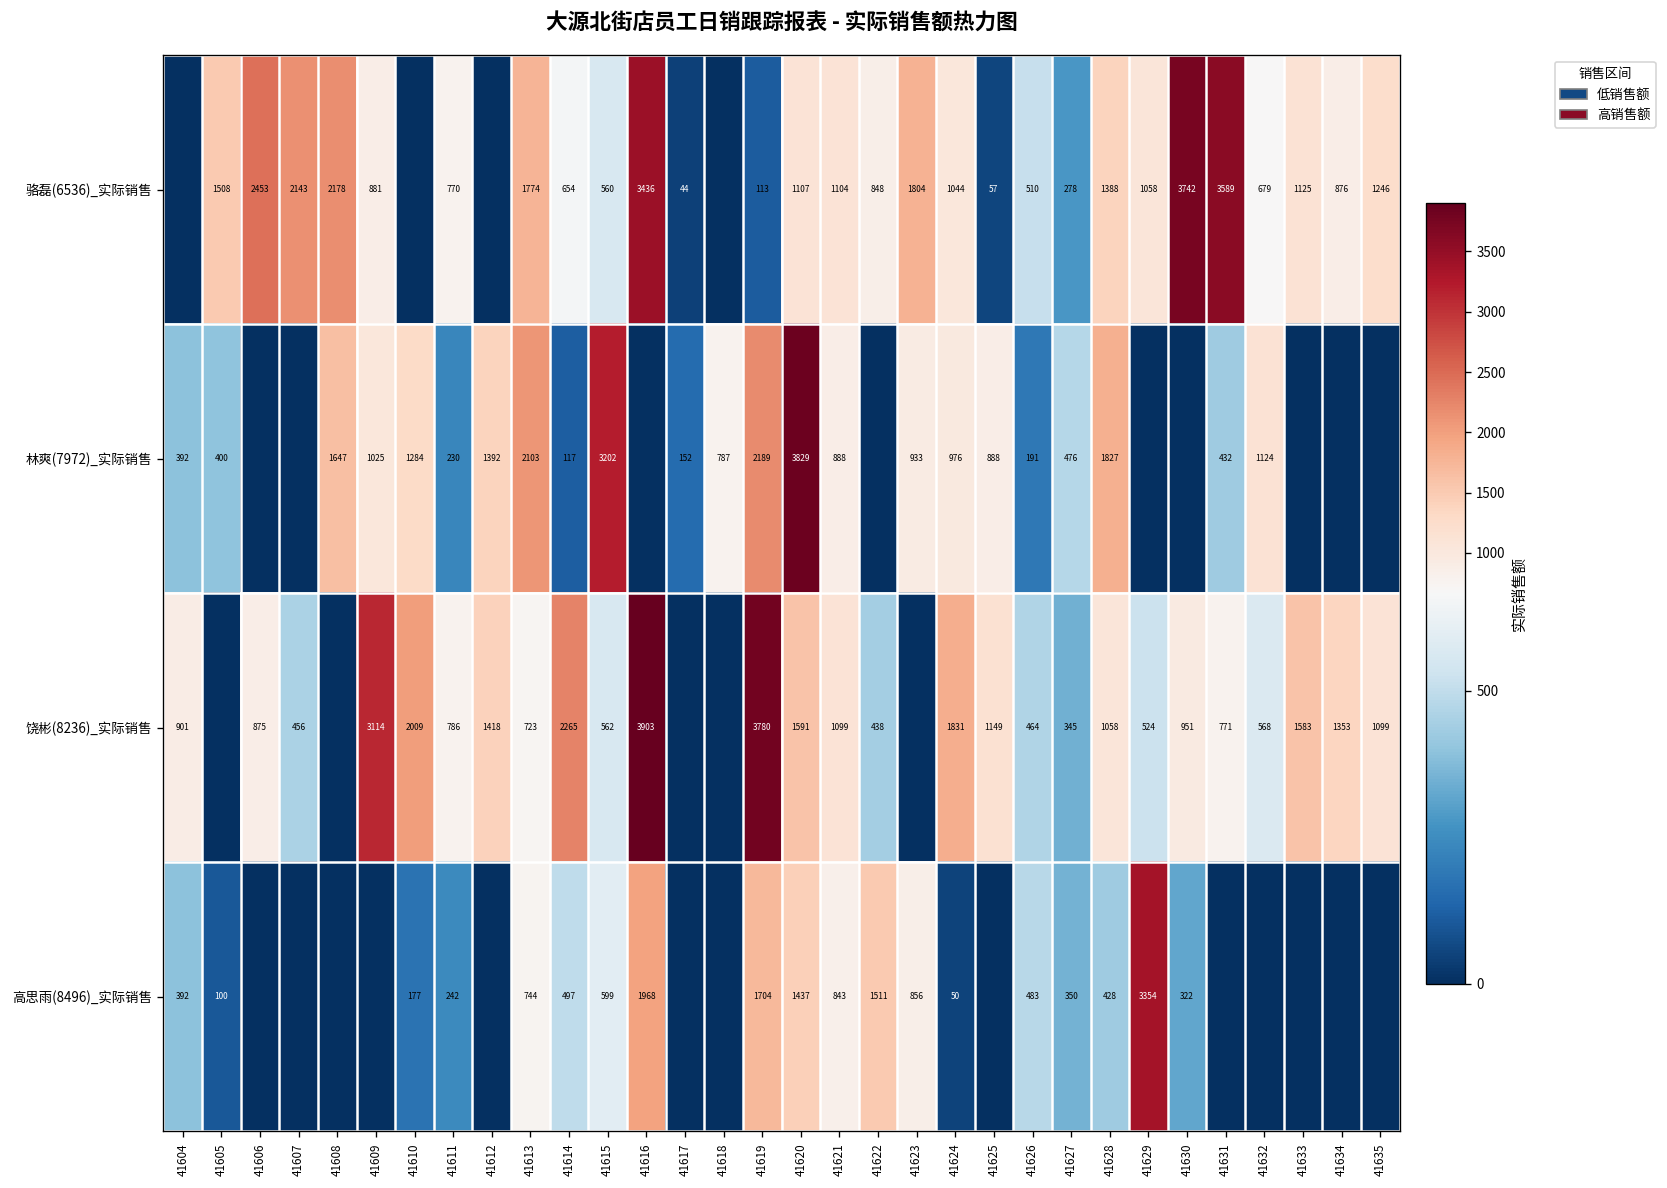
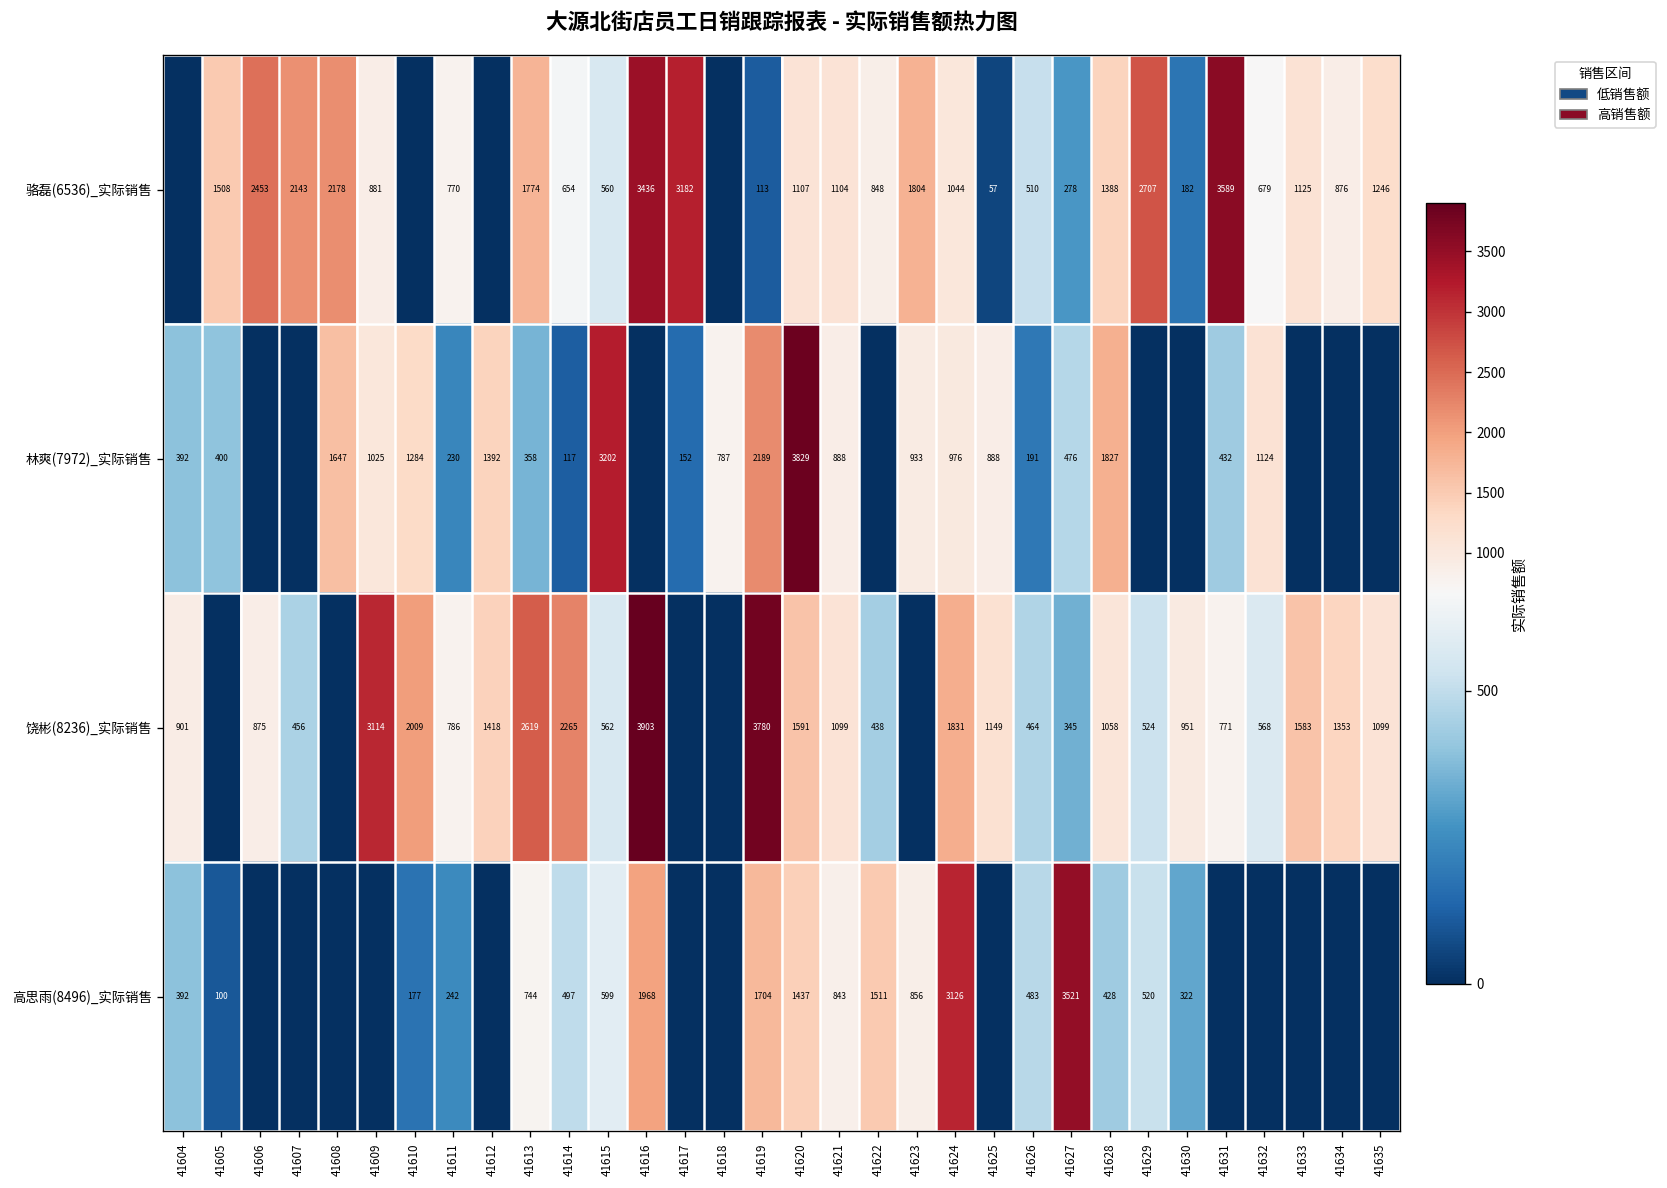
  {
    "骆磊(6536)_实际销售": {
      "41605": 1508,
      "41606": 2453,
      "41607": 2143,
      "41608": 2178,
      "41609": 881,
      "41611": 770,
      "41613": 1774,
      "41614": 654,
      "41615": 560,
      "41616": 3436,
-     "41617": 44,
+     "41617": 3182,
      "41619": 113,
      "41620": 1107,
      "41621": 1104,
      "41622": 848,
      "41623": 1804,
      "41624": 1044,
      "41625": 57,
      "41626": 510,
      "41627": 278,
      "41628": 1388,
-     "41629": 1058,
-     "41630": 3742,
+     "41629": 2707,
+     "41630": 182,
      "41631": 3589,
      "41632": 679,
      "41633": 1125,
      "41634": 876,
      "41635": 1246
    },
    "林爽(7972)_实际销售": {
      "41604": 392,
      "41605": 400,
      "41608": 1647,
      "41609": 1025,
      "41610": 1284,
      "41611": 230,
      "41612": 1392,
-     "41613": 2103,
+     "41613": 358,
      "41614": 117,
      "41615": 3202,
      "41617": 152,
      "41618": 787,
      "41619": 2189,
      "41620": 3829,
      "41621": 888,
      "41623": 933,
      "41624": 976,
      "41625": 888,
      "41626": 191,
      "41627": 476,
      "41628": 1827,
      "41631": 432,
      "41632": 1124
    },
    "饶彬(8236)_实际销售": {
      "41604": 901,
      "41606": 875,
      "41607": 456,
      "41609": 3114,
      "41610": 2009,
      "41611": 786,
      "41612": 1418,
-     "41613": 723,
+     "41613": 2619,
      "41614": 2265,
      "41615": 562,
      "41616": 3903,
      "41619": 3780,
      "41620": 1591,
      "41621": 1099,
      "41622": 438,
      "41624": 1831,
      "41625": 1149,
      "41626": 464,
      "41627": 345,
      "41628": 1058,
      "41629": 524,
      "41630": 951,
      "41631": 771,
      "41632": 568,
      "41633": 1583,
      "41634": 1353,
      "41635": 1099
    },
    "高思雨(8496)_实际销售": {
      "41604": 392,
      "41605": 100,
      "41610": 177,
      "41611": 242,
      "41613": 744,
      "41614": 497,
      "41615": 599,
      "41616": 1968,
      "41619": 1704,
      "41620": 1437,
      "41621": 843,
      "41622": 1511,
      "41623": 856,
-     "41624": 50,
+     "41624": 3126,
      "41626": 483,
-     "41627": 350,
+     "41627": 3521,
      "41628": 428,
-     "41629": 3354,
+     "41629": 520,
      "41630": 322
    }
  }
